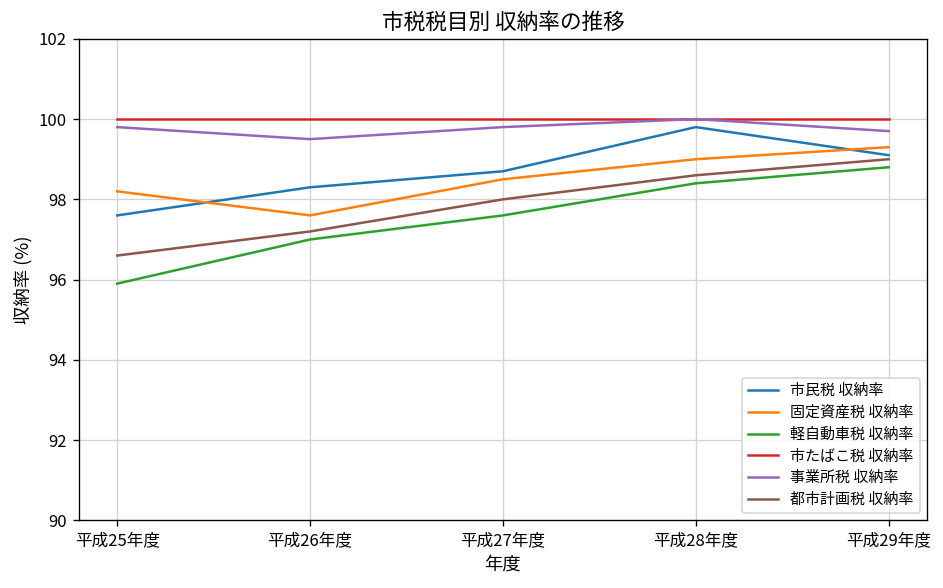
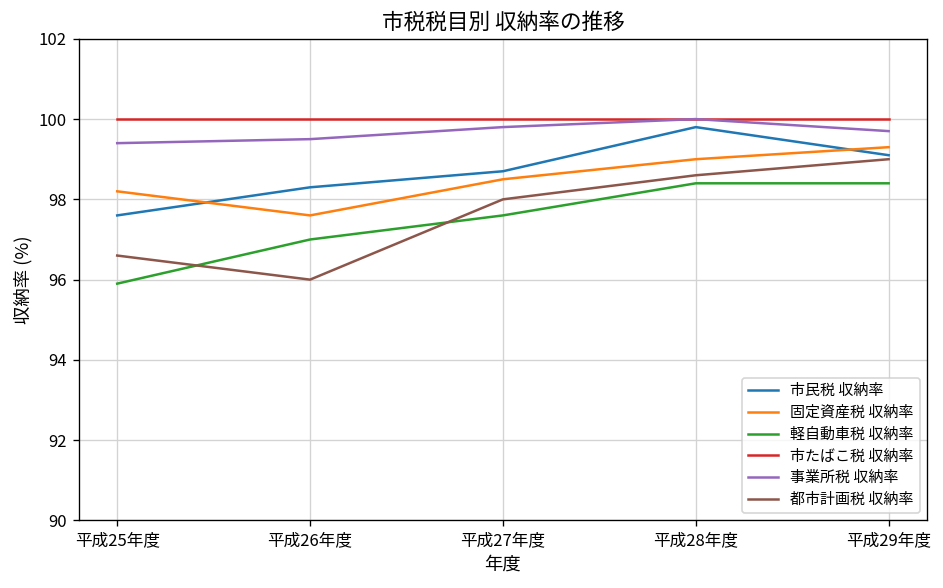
  {
    "市民税 収納率": {
      "平成25年度": 97.6,
      "平成26年度": 98.3,
      "平成27年度": 98.7,
      "平成28年度": 99.8,
      "平成29年度": 99.1
    },
    "固定資産税 収納率": {
      "平成25年度": 98.2,
      "平成26年度": 97.6,
      "平成27年度": 98.5,
      "平成28年度": 99.0,
      "平成29年度": 99.3
    },
    "軽自動車税 収納率": {
      "平成25年度": 95.9,
      "平成26年度": 97.0,
      "平成27年度": 97.6,
      "平成28年度": 98.4,
-     "平成29年度": 98.8
+     "平成29年度": 98.4
    },
    "市たばこ税 収納率": {
      "平成25年度": 100.0,
      "平成26年度": 100.0,
      "平成27年度": 100.0,
      "平成29年度": 100.0
    },
    "事業所税 収納率": {
-     "平成25年度": 99.8,
+     "平成25年度": 99.4,
      "平成26年度": 99.5,
      "平成27年度": 99.8,
      "平成29年度": 99.7
    },
    "都市計画税 収納率": {
      "平成25年度": 96.6,
-     "平成26年度": 97.2,
+     "平成26年度": 96.0,
      "平成27年度": 98.0,
      "平成28年度": 98.6,
      "平成29年度": 99.0
    }
  }
